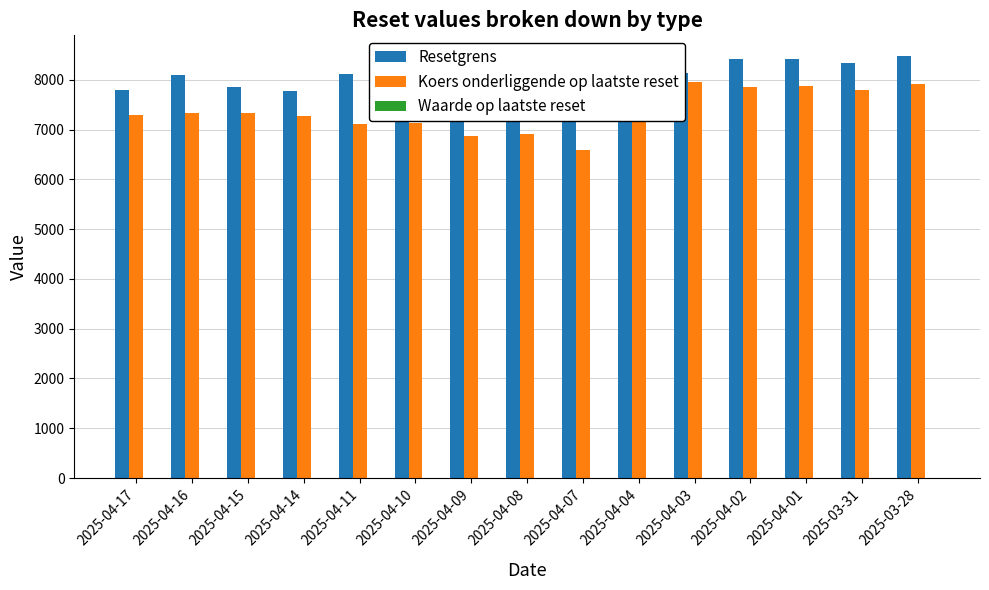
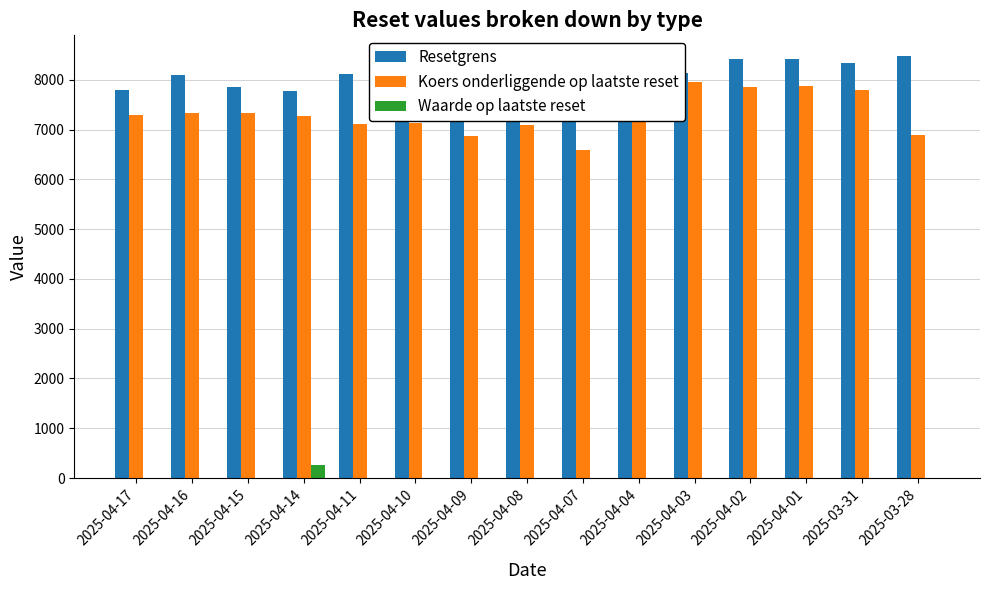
  {
    "Resetgrens": {
      "2025-04-17": 7800,
      "2025-04-16": 8100,
      "2025-04-15": 7800,
      "2025-04-14": 7800,
      "2025-04-11": 8100,
      "2025-04-02": 8400,
      "2025-04-01": 8400,
      "2025-03-31": 8300,
      "2025-03-28": 8500
    },
    "Koers onderliggende op laatste reset": {
      "2025-04-17": 7300,
      "2025-04-16": 7300,
      "2025-04-15": 7300,
      "2025-04-14": 7300,
      "2025-04-11": 7100,
      "2025-04-10": 7100,
      "2025-04-09": 6900,
-     "2025-04-08": 6900,
+     "2025-04-08": 7100,
      "2025-04-07": 6600,
      "2025-04-03": 8000,
      "2025-04-02": 7900,
      "2025-04-01": 7900,
      "2025-03-31": 7800,
-     "2025-03-28": 7900
+     "2025-03-28": 6900
    },
    "Waarde op laatste reset": {
-     "2025-04-14": 0
+     "2025-04-14": 300
    }
  }
